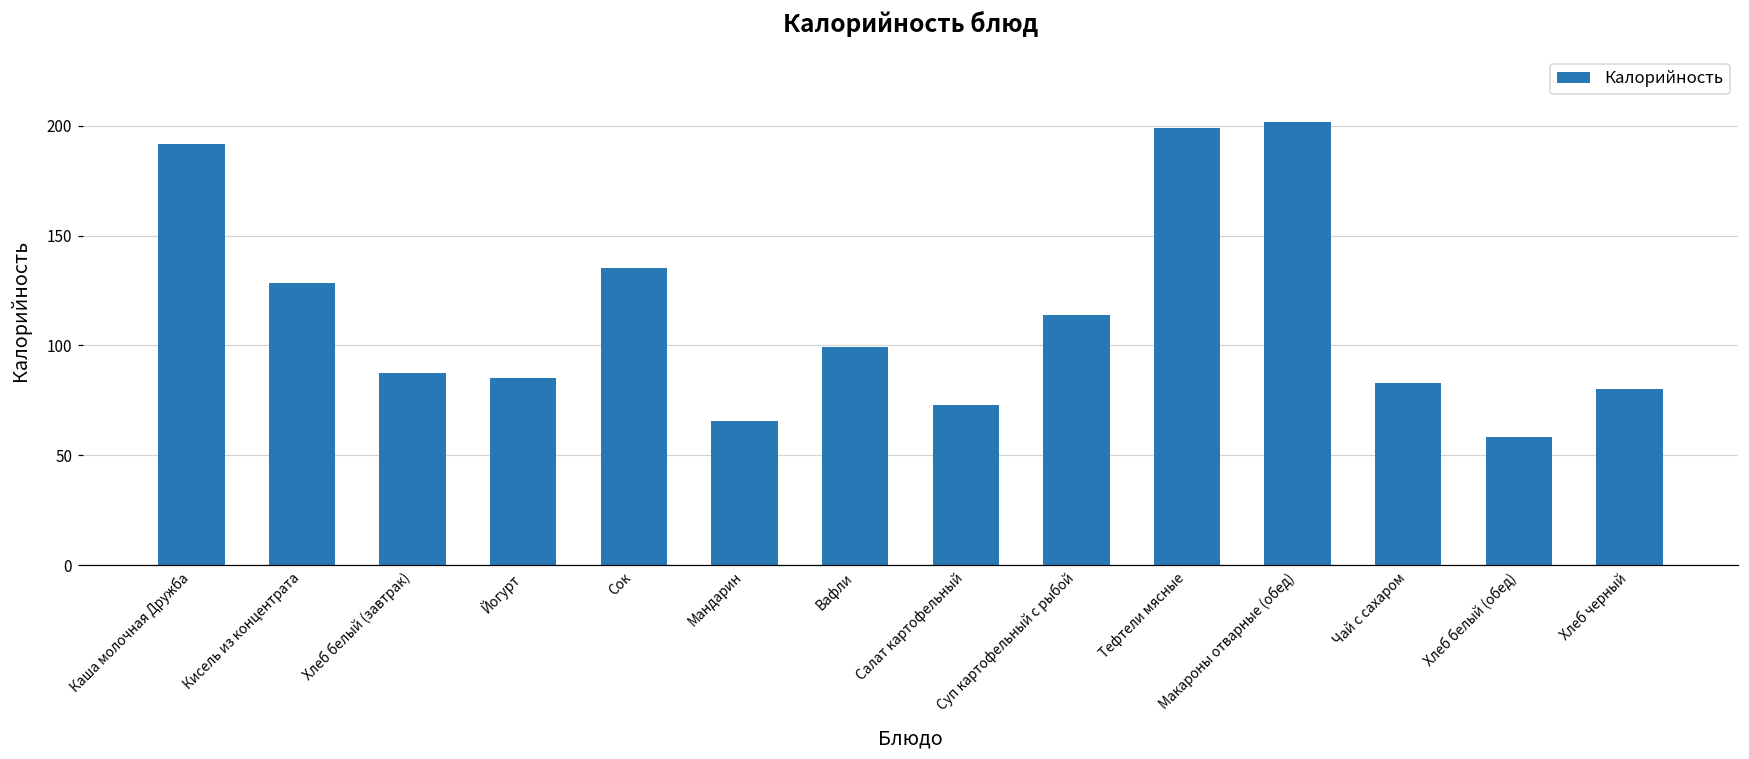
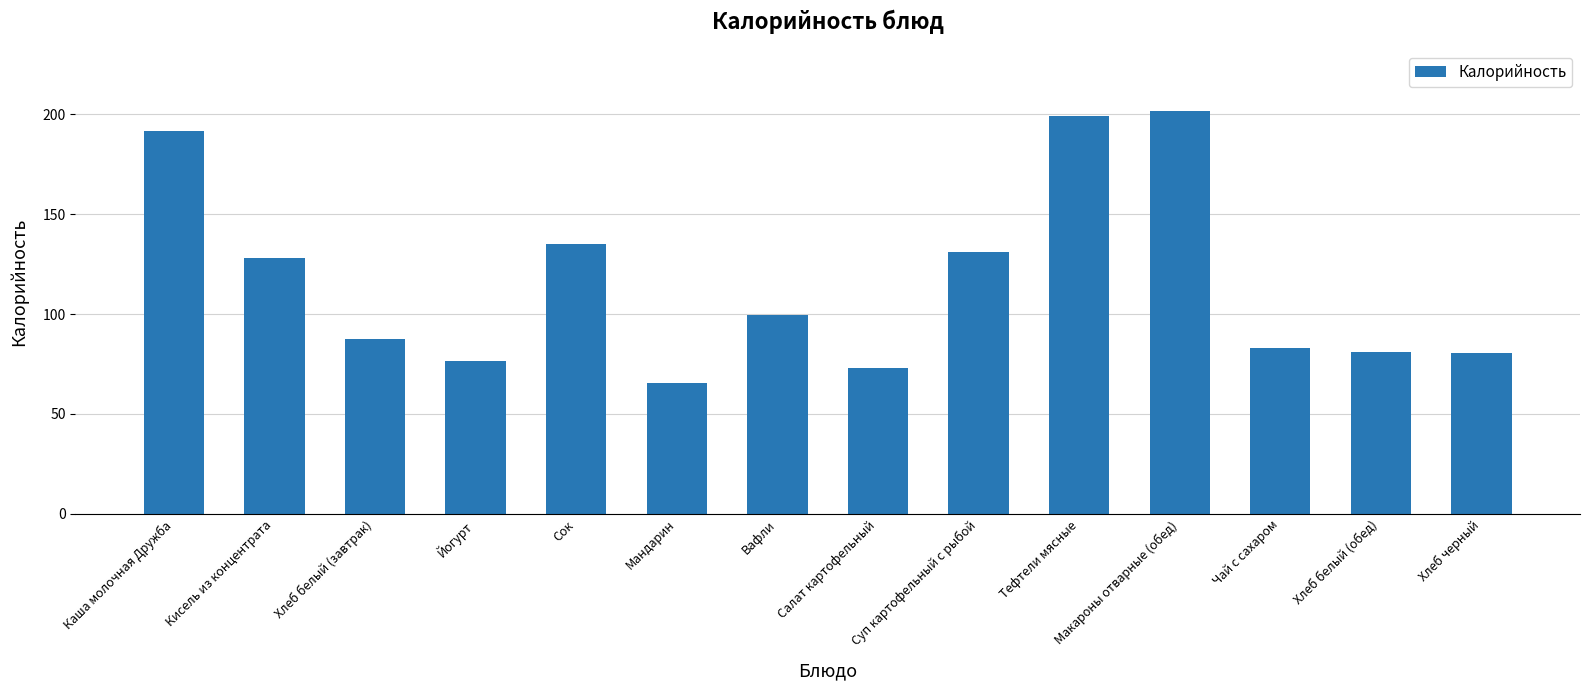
  {
    "Каша молочная Дружба": 192,
    "Кисель из концентрата": 128,
    "Хлеб белый (завтрак)": 88,
-   "Йогурт": 85,
+   "Йогурт": 77,
    "Сок": 135,
    "Мандарин": 66,
    "Вафли": 99,
    "Салат картофельный": 73,
-   "Суп картофельный с рыбой": 114,
+   "Суп картофельный с рыбой": 131,
    "Тефтели мясные": 199,
    "Макароны отварные (обед)": 202,
    "Чай с сахаром": 83,
-   "Хлеб белый (обед)": 58,
+   "Хлеб белый (обед)": 81,
    "Хлеб черный": 80
  }
